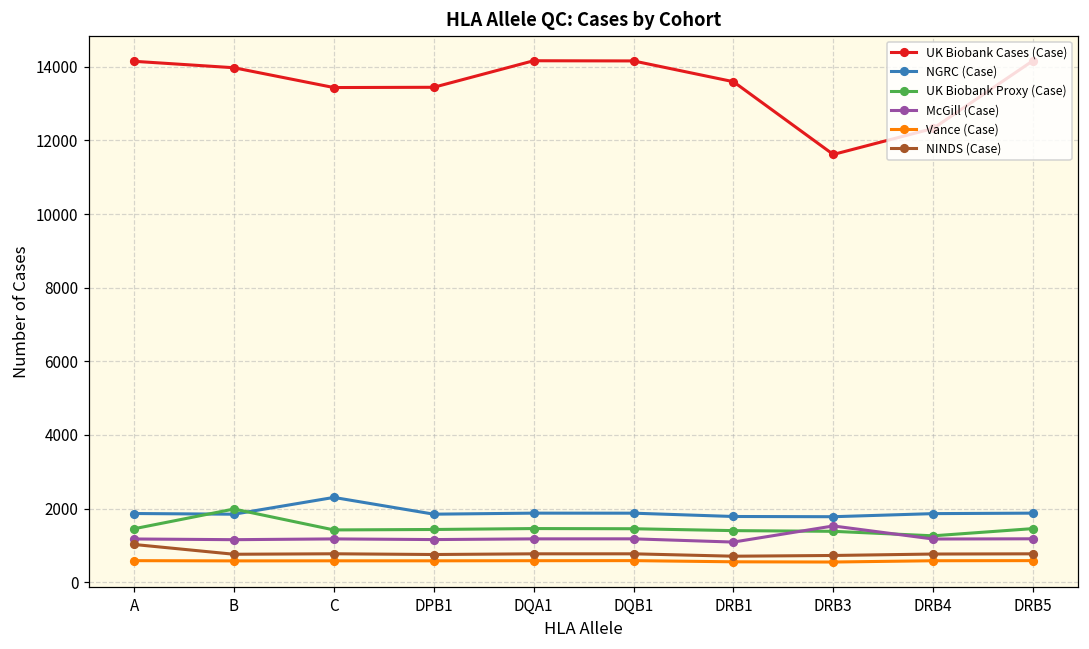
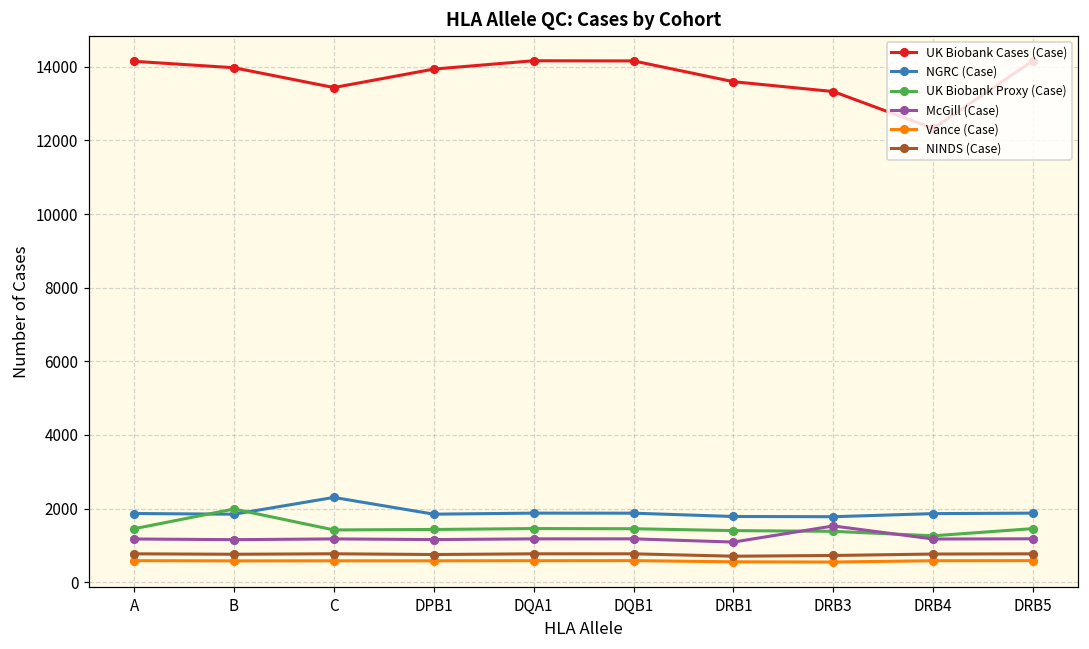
  {
    "UK Biobank Cases (Case)": {
      "A": 14200,
      "B": 14000,
      "C": 13400,
-     "DPB1": 13400,
+     "DPB1": 13900,
      "DQA1": 14200,
      "DQB1": 14200,
      "DRB1": 13600,
-     "DRB3": 11600
+     "DRB3": 13300
    },
    "NGRC (Case)": {
      "A": 1900,
      "B": 1800,
      "C": 2300,
      "DPB1": 1800,
      "DQA1": 1900,
      "DQB1": 1900,
      "DRB1": 1800,
      "DRB3": 1800,
      "DRB4": 1900,
      "DRB5": 1900
    },
    "UK Biobank Proxy (Case)": {
      "A": 1500,
      "B": 2000,
      "C": 1400,
      "DPB1": 1400,
      "DQA1": 1500,
      "DQB1": 1500,
      "DRB1": 1400,
      "DRB3": 1400,
      "DRB4": 1300,
      "DRB5": 1500
    },
    "McGill (Case)": {
      "A": 1200,
      "B": 1200,
      "C": 1200,
      "DPB1": 1200,
      "DQA1": 1200,
      "DQB1": 1200,
      "DRB1": 1100,
      "DRB3": 1500,
      "DRB4": 1200,
      "DRB5": 1200
    },
    "Vance (Case)": {
      "A": 600,
      "B": 600,
      "C": 600,
      "DPB1": 600,
      "DQA1": 600,
      "DQB1": 600,
      "DRB1": 600,
      "DRB3": 500,
      "DRB4": 600,
      "DRB5": 600
    },
    "NINDS (Case)": {
-     "A": 1000,
+     "A": 800,
      "B": 800,
      "C": 800,
      "DPB1": 800,
      "DQA1": 800,
      "DQB1": 800,
      "DRB1": 700,
      "DRB3": 700,
      "DRB4": 800,
      "DRB5": 800
    }
  }
